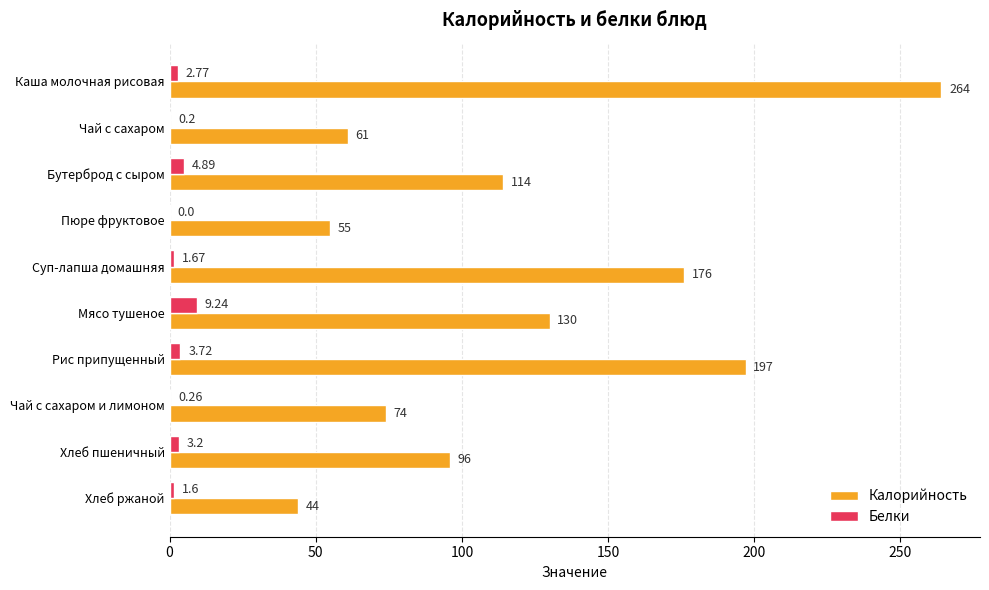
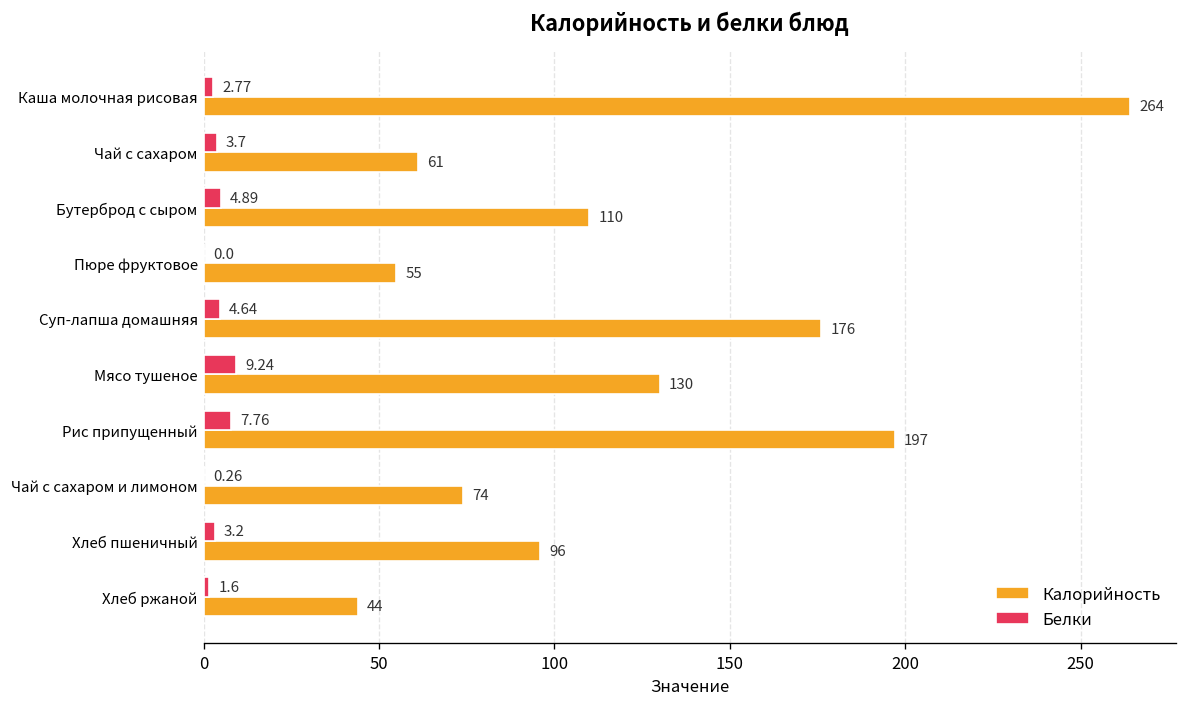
  {
    "Калорийность": {
      "Каша молочная рисовая": 264,
      "Чай с сахаром": 61,
-     "Бутерброд с сыром": 114,
+     "Бутерброд с сыром": 110,
      "Пюре фруктовое": 55,
      "Суп-лапша домашняя": 176,
      "Мясо тушеное": 130,
      "Рис припущенный": 197,
      "Чай с сахаром и лимоном": 74,
      "Хлеб пшеничный": 96,
      "Хлеб ржаной": 44
    },
    "Белки": {
      "Каша молочная рисовая": 2.77,
-     "Чай с сахаром": 0.2,
+     "Чай с сахаром": 3.7,
      "Бутерброд с сыром": 4.89,
      "Пюре фруктовое": 0.0,
-     "Суп-лапша домашняя": 1.67,
+     "Суп-лапша домашняя": 4.64,
      "Мясо тушеное": 9.24,
-     "Рис припущенный": 3.72,
+     "Рис припущенный": 7.76,
      "Чай с сахаром и лимоном": 0.26,
      "Хлеб пшеничный": 3.2,
      "Хлеб ржаной": 1.6
    }
  }
